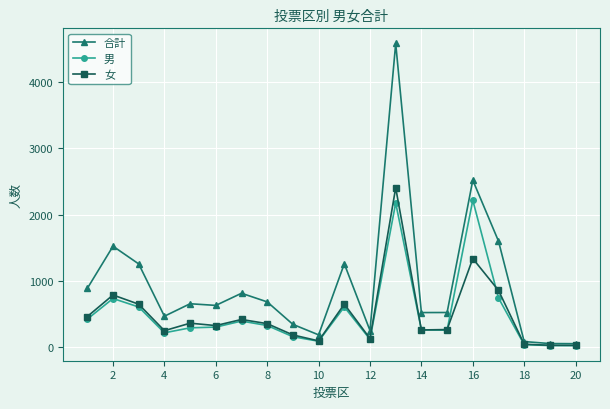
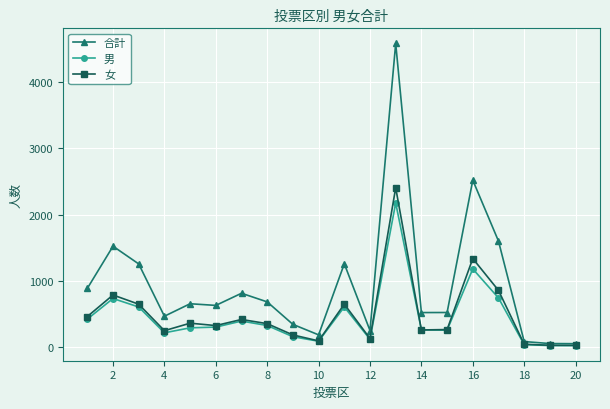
  {
    "男": {
      "2": 700,
-     "16": 2200
+     "16": 1200
    }
  }
